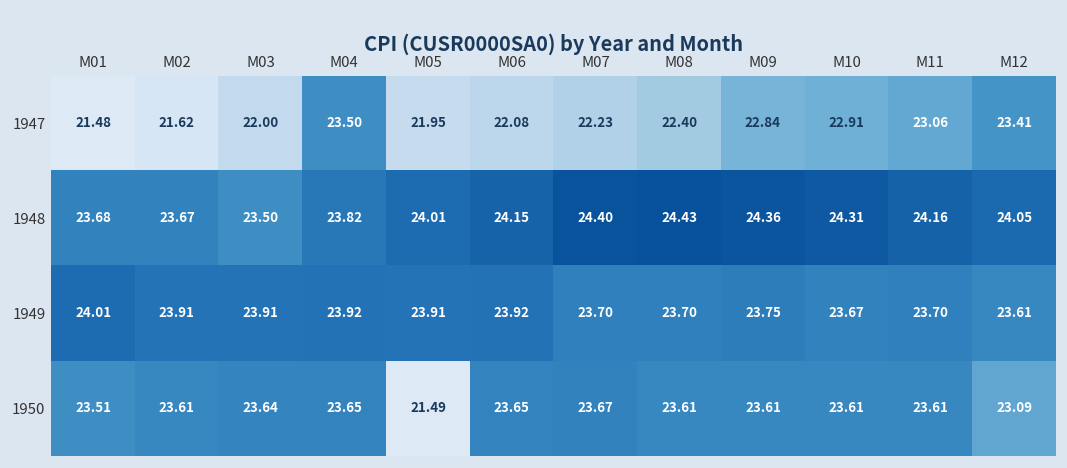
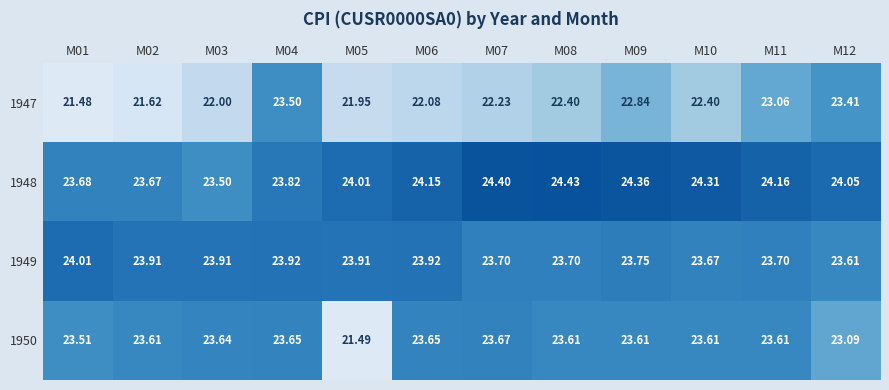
  {
    "1947": {
      "M01": 21.48,
      "M02": 21.62,
      "M03": 22.00,
      "M04": 23.50,
      "M05": 21.95,
      "M06": 22.08,
      "M07": 22.23,
      "M08": 22.40,
      "M09": 22.84,
-     "M10": 22.91,
+     "M10": 22.40,
      "M11": 23.06,
      "M12": 23.41
    },
    "1948": {
      "M01": 23.68,
      "M02": 23.67,
      "M03": 23.50,
      "M04": 23.82,
      "M05": 24.01,
      "M06": 24.15,
      "M07": 24.40,
      "M08": 24.43,
      "M09": 24.36,
      "M10": 24.31,
      "M11": 24.16,
      "M12": 24.05
    },
    "1949": {
      "M01": 24.01,
      "M02": 23.91,
      "M03": 23.91,
      "M04": 23.92,
      "M05": 23.91,
      "M06": 23.92,
      "M07": 23.70,
      "M08": 23.70,
      "M09": 23.75,
      "M10": 23.67,
      "M11": 23.70,
      "M12": 23.61
    },
    "1950": {
      "M01": 23.51,
      "M02": 23.61,
      "M03": 23.64,
      "M04": 23.65,
      "M05": 21.49,
      "M06": 23.65,
      "M07": 23.67,
      "M08": 23.61,
      "M09": 23.61,
      "M10": 23.61,
      "M11": 23.61,
      "M12": 23.09
    }
  }
